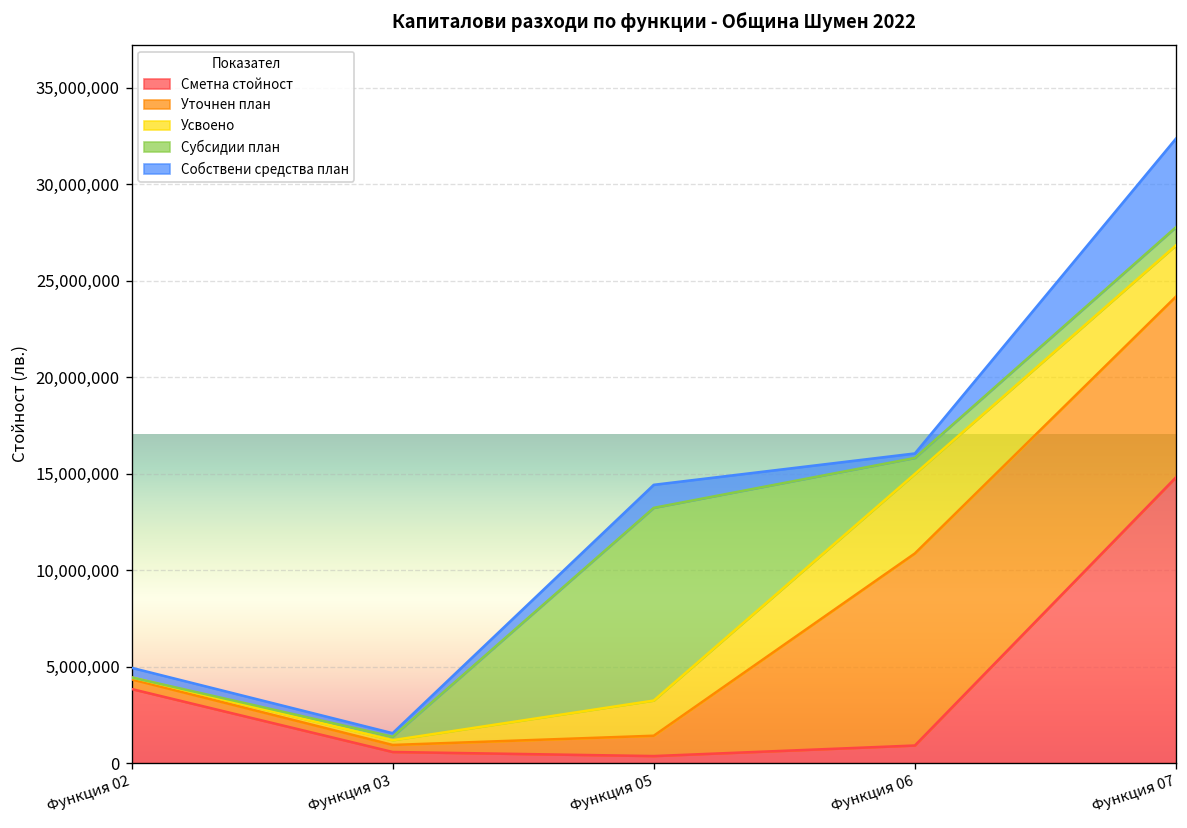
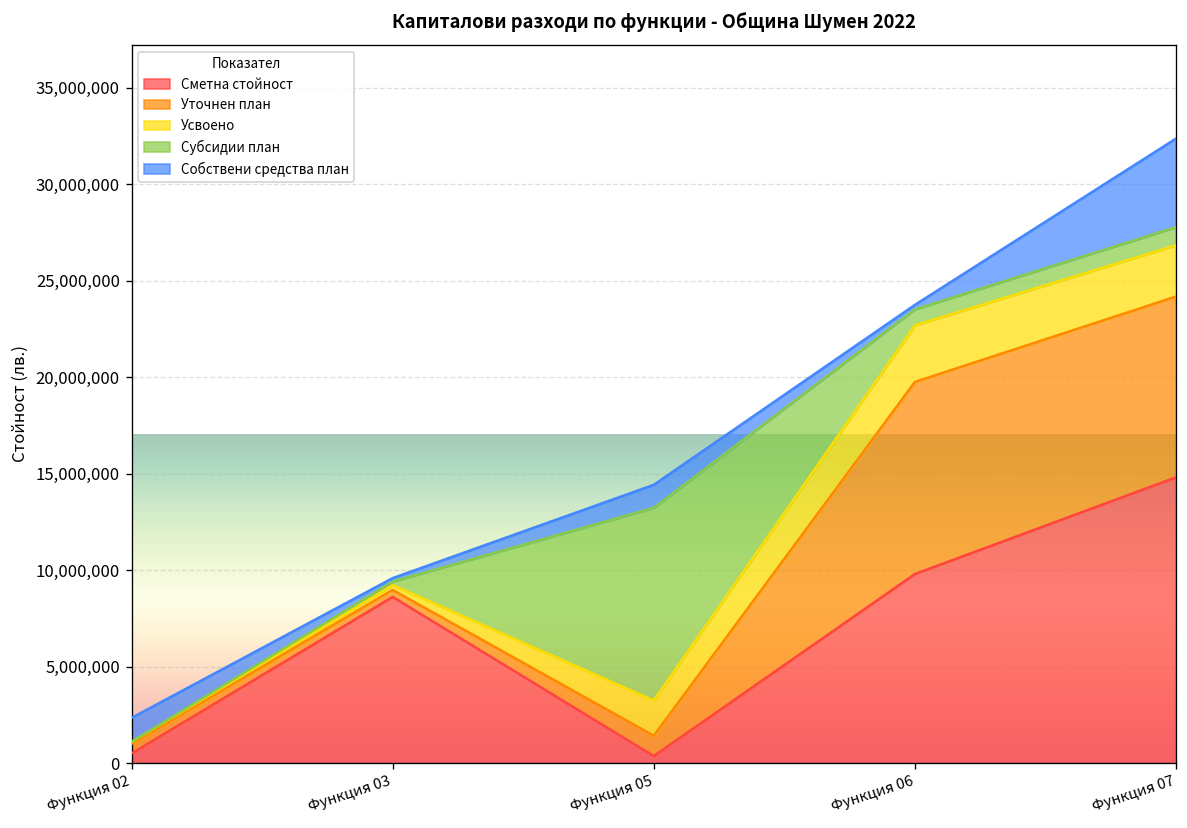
  {
    "Сметна стойност": {
-     "Функция 02": "3,800,000",
-     "Функция 03": "600,000",
+     "Функция 02": "500,000",
+     "Функция 03": "8,600,000",
      "Функция 05": "400,000",
-     "Функция 06": "900,000",
+     "Функция 06": "9,800,000",
      "Функция 07": "14,800,000"
    },
    "Уточнен план": {
      "Функция 03": "400,000",
      "Функция 05": "1,100,000",
      "Функция 06": "10,000,000",
      "Функция 07": "9,400,000"
    },
    "Усвоено": {
      "Функция 03": "200,000",
      "Функция 05": "1,800,000",
-     "Функция 06": "4,100,000",
+     "Функция 06": "2,900,000",
      "Функция 07": "2,700,000"
    },
    "Субсидии план": {
      "Функция 03": "200,000",
      "Функция 05": "10,000,000",
      "Функция 06": "800,000",
      "Функция 07": "900,000"
    },
    "Собствени средства план": {
-     "Функция 02": "500,000",
+     "Функция 02": "1,200,000",
      "Функция 03": "200,000",
      "Функция 05": "1,200,000",
      "Функция 06": "200,000",
      "Функция 07": "4,600,000"
    }
  }
